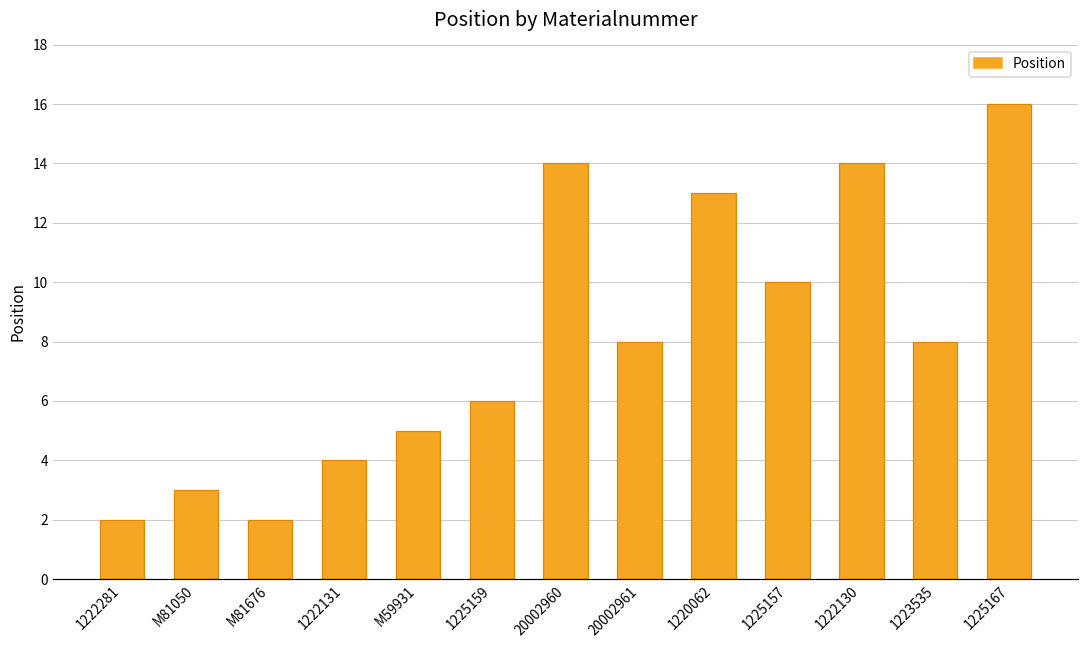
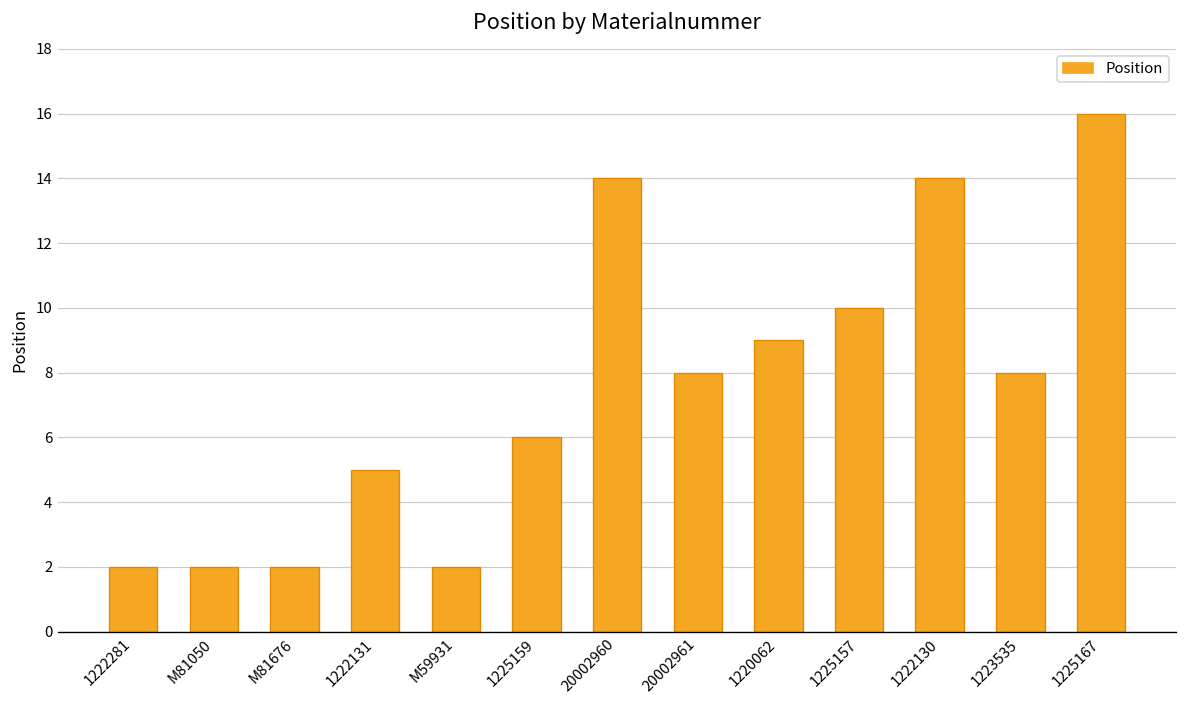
  {
    "1222281": 2,
-   "M81050": 3,
+   "M81050": 2,
    "M81676": 2,
-   "1222131": 4,
-   "M59931": 5,
+   "1222131": 5,
+   "M59931": 2,
    "1225159": 6,
    "20002960": 14,
    "20002961": 8,
-   "1220062": 13,
+   "1220062": 9,
    "1225157": 10,
    "1222130": 14,
    "1223535": 8,
    "1225167": 16
  }
